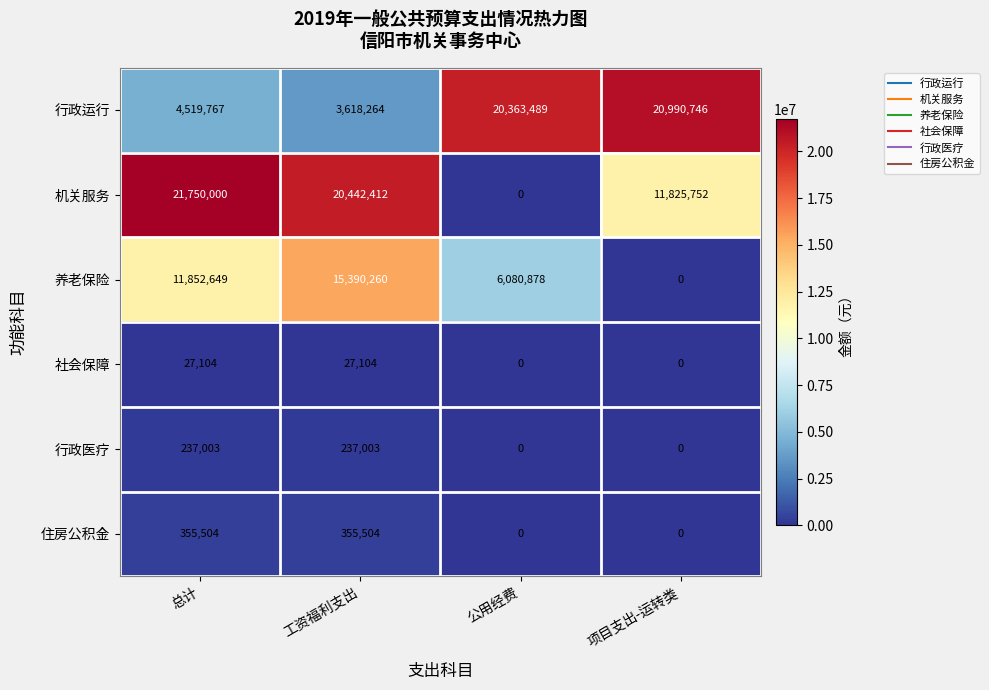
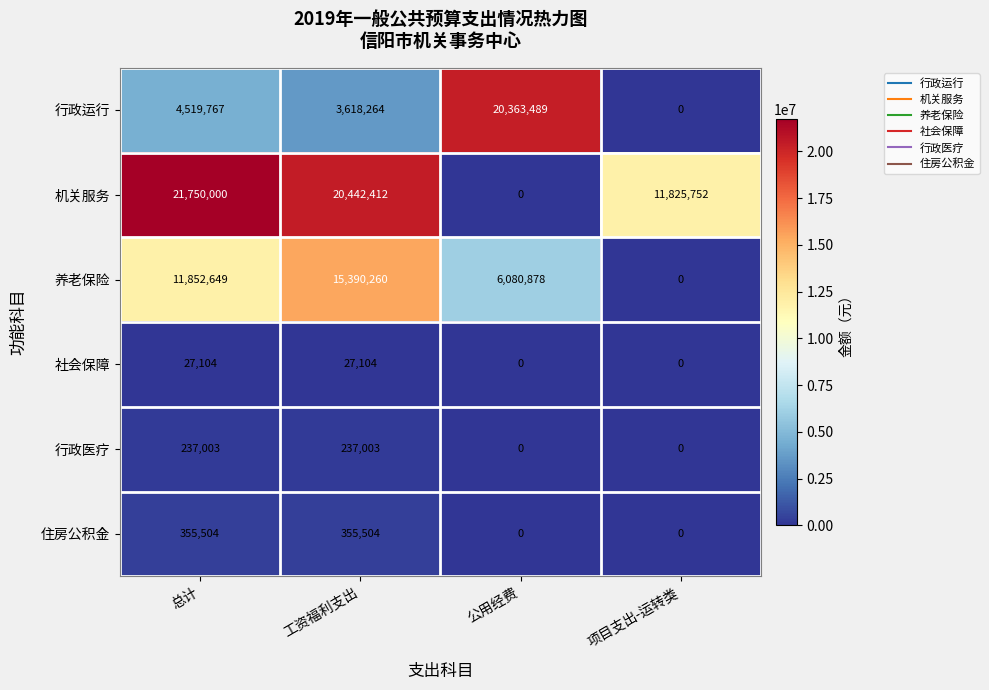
  {
    "行政运行": {
      "总计": "4,519,767",
      "工资福利支出": "3,618,264",
      "公用经费": "20,363,489",
-     "项目支出-运转类": "20,990,746"
+     "项目支出-运转类": "0"
    },
    "机关服务": {
      "总计": "21,750,000",
      "工资福利支出": "20,442,412",
      "公用经费": "0",
      "项目支出-运转类": "11,825,752"
    },
    "养老保险": {
      "总计": "11,852,649",
      "工资福利支出": "15,390,260",
      "公用经费": "6,080,878",
      "项目支出-运转类": "0"
    },
    "社会保障": {
      "总计": "27,104",
      "工资福利支出": "27,104",
      "公用经费": "0",
      "项目支出-运转类": "0"
    },
    "行政医疗": {
      "总计": "237,003",
      "工资福利支出": "237,003",
      "公用经费": "0",
      "项目支出-运转类": "0"
    },
    "住房公积金": {
      "总计": "355,504",
      "工资福利支出": "355,504",
      "公用经费": "0",
      "项目支出-运转类": "0"
    }
  }
